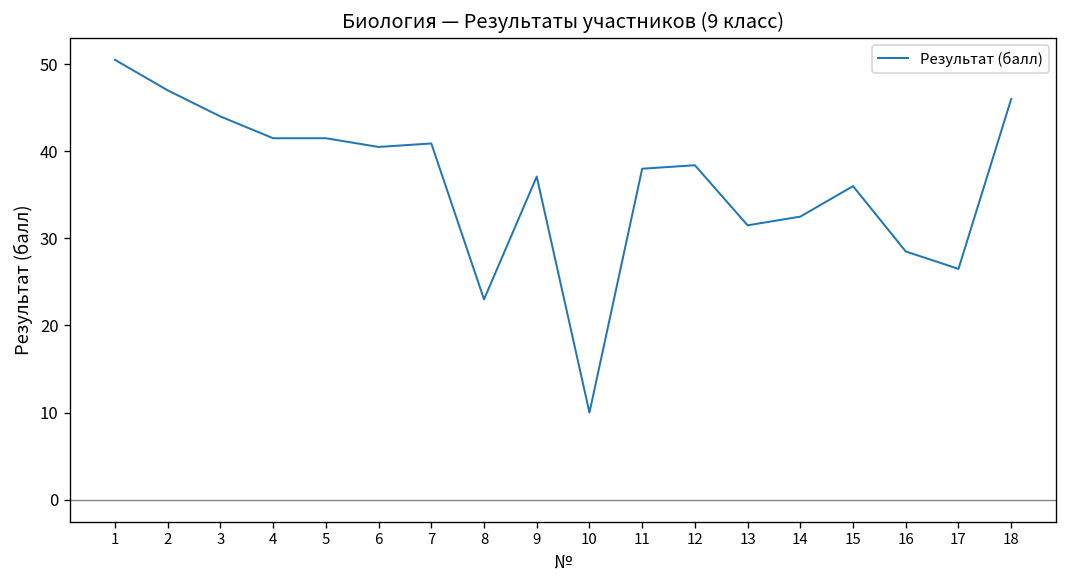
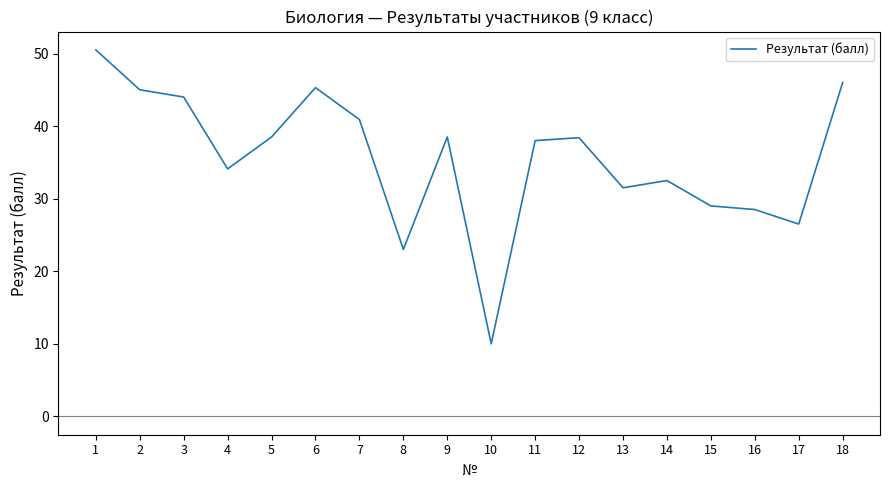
  {
    "1": 51,
-   "2": 47,
+   "2": 45,
    "3": 44,
-   "4": 42,
-   "5": 42,
-   "6": 41,
+   "4": 34,
+   "5": 39,
+   "6": 45,
    "7": 41,
    "8": 23,
-   "9": 37,
+   "9": 39,
    "10": 10,
    "11": 38,
    "12": 38,
    "13": 32,
    "14": 33,
-   "15": 36,
+   "15": 29,
    "16": 29,
    "17": 27,
    "18": 46
  }
